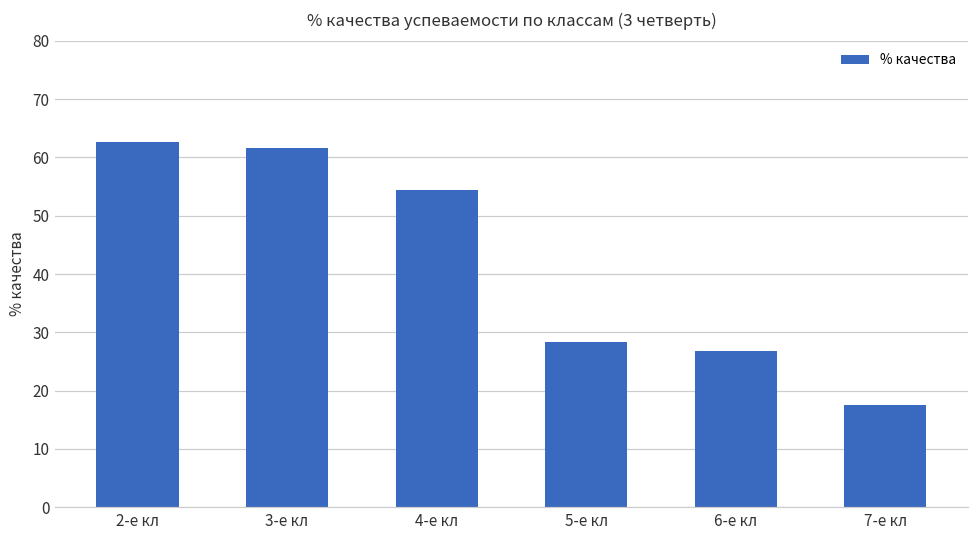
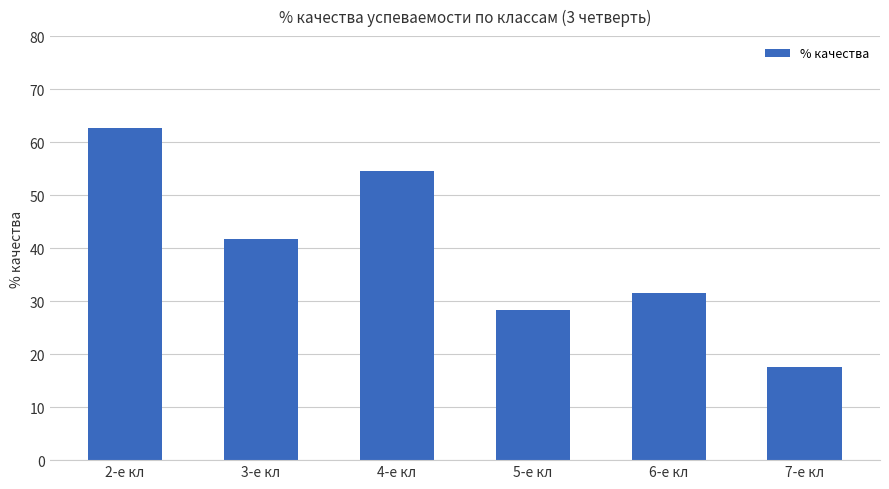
  {
    "2-е кл": 63,
-   "3-е кл": 62,
+   "3-е кл": 42,
    "4-е кл": 54,
    "5-е кл": 28,
-   "6-е кл": 27,
+   "6-е кл": 32,
    "7-е кл": 18
  }
